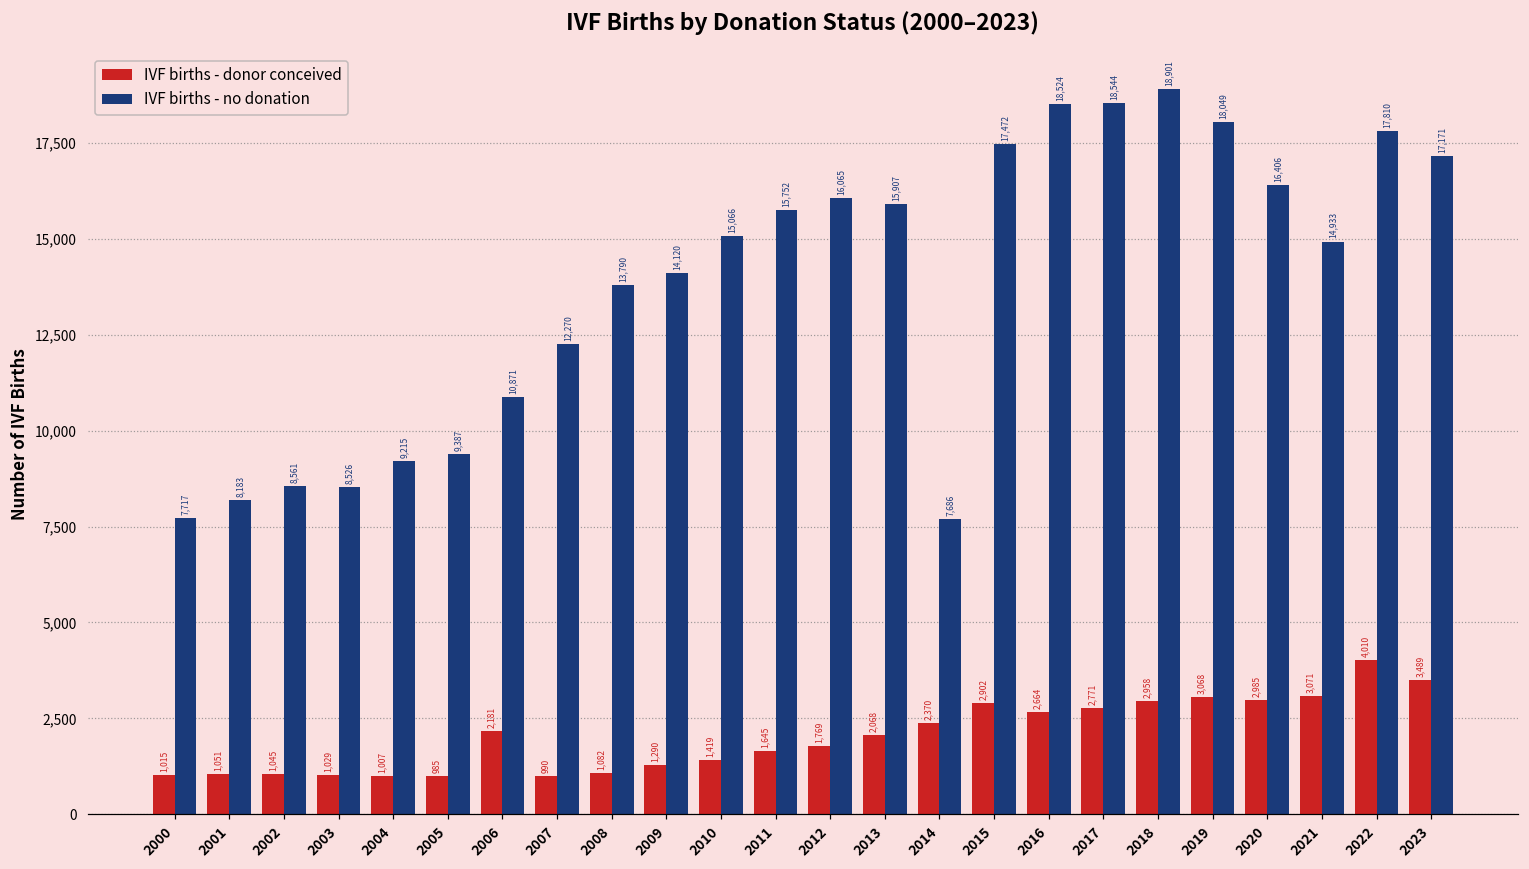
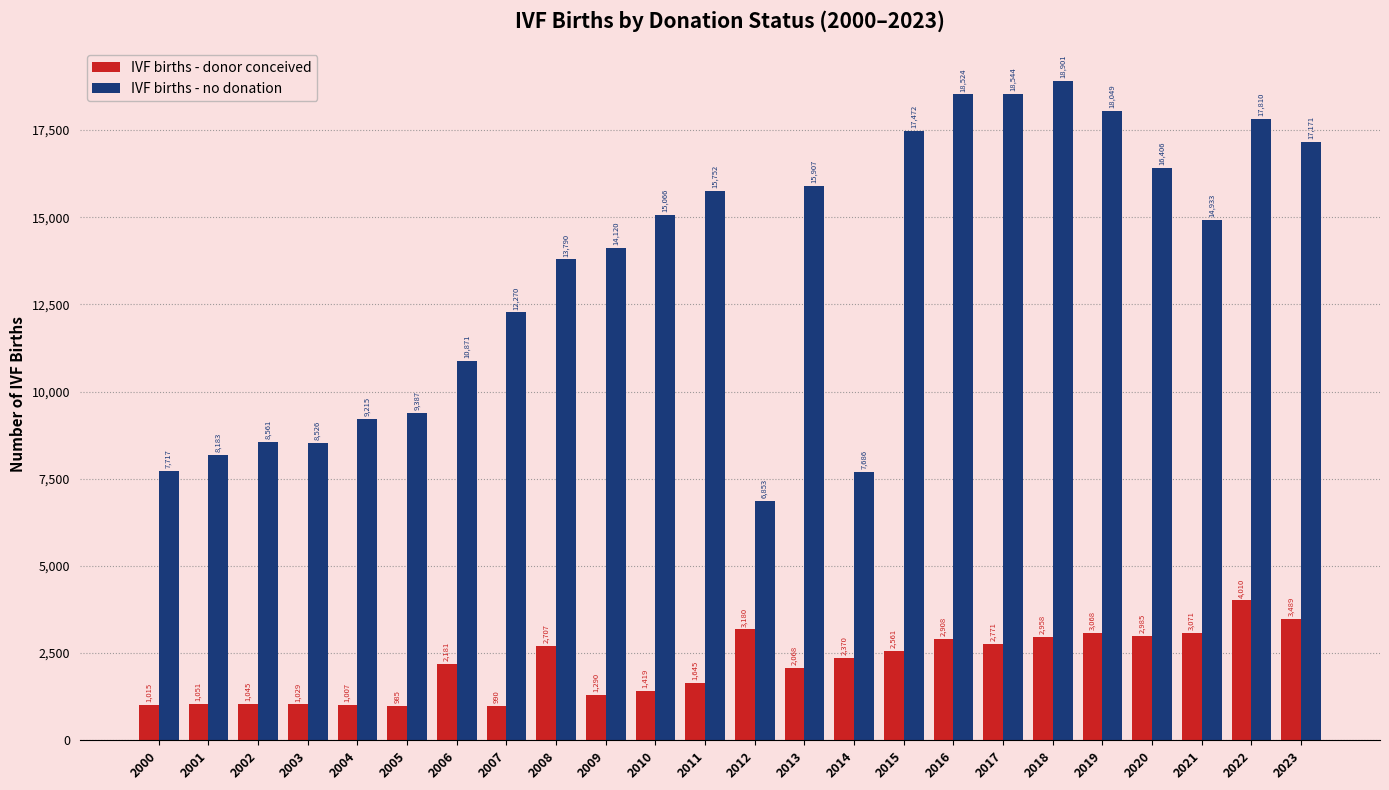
  {
    "IVF births - donor conceived": {
      "2000": "1,015",
      "2001": "1,051",
      "2002": "1,045",
      "2003": "1,029",
      "2004": "1,007",
      "2005": "985",
      "2006": "2,181",
      "2007": "990",
-     "2008": "1,082",
+     "2008": "2,707",
      "2009": "1,290",
      "2010": "1,419",
      "2011": "1,645",
-     "2012": "1,769",
+     "2012": "3,180",
      "2013": "2,068",
      "2014": "2,370",
-     "2015": "2,902",
-     "2016": "2,664",
+     "2015": "2,561",
+     "2016": "2,908",
      "2017": "2,771",
      "2018": "2,958",
      "2019": "3,068",
      "2020": "2,985",
      "2021": "3,071",
      "2022": "4,010",
      "2023": "3,489"
    },
    "IVF births - no donation": {
      "2000": "7,717",
      "2001": "8,183",
      "2002": "8,561",
      "2003": "8,526",
      "2004": "9,215",
      "2005": "9,387",
      "2006": "10,871",
      "2007": "12,270",
      "2008": "13,790",
      "2009": "14,120",
      "2010": "15,066",
      "2011": "15,752",
-     "2012": "16,065",
+     "2012": "6,853",
      "2013": "15,907",
      "2014": "7,686",
      "2015": "17,472",
      "2016": "18,524",
      "2017": "18,544",
      "2018": "18,901",
      "2019": "18,049",
      "2020": "16,406",
      "2021": "14,933",
      "2022": "17,810",
      "2023": "17,171"
    }
  }
